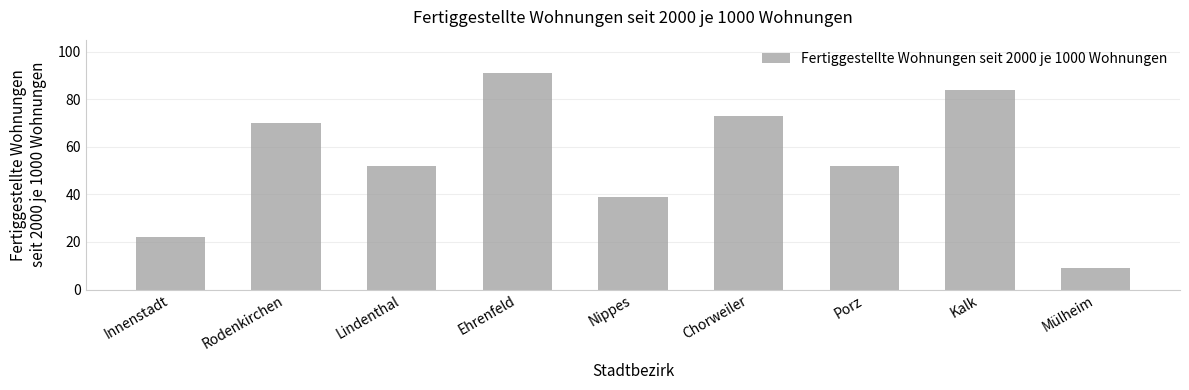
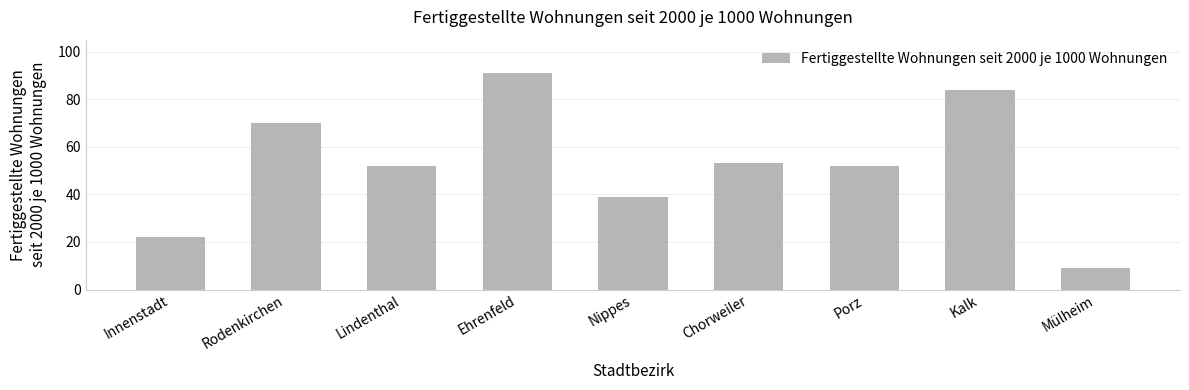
  {
    "Innenstadt": 22,
    "Rodenkirchen": 70,
    "Lindenthal": 52,
    "Ehrenfeld": 91,
    "Nippes": 39,
-   "Chorweiler": 73,
+   "Chorweiler": 53,
    "Porz": 52,
    "Kalk": 84,
    "Mülheim": 9
  }
